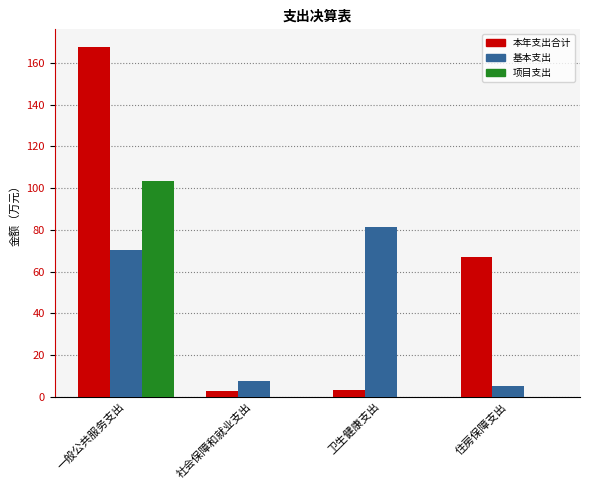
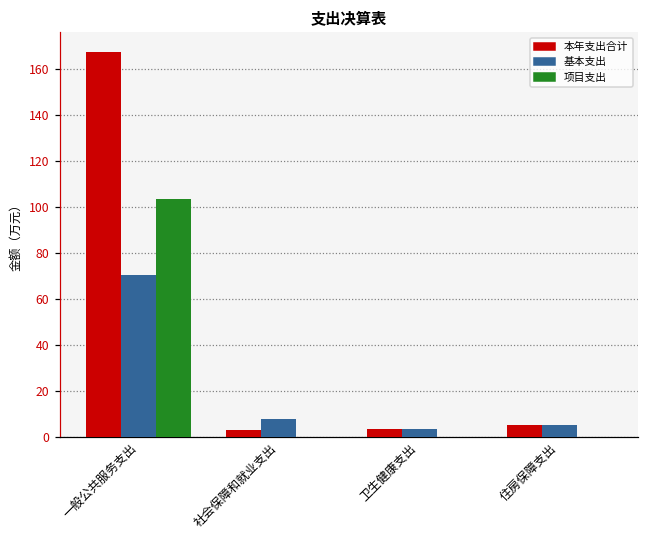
  {
    "本年支出合计": {
      "一般公共服务支出": 168,
      "社会保障和就业支出": 3,
      "卫生健康支出": 3,
-     "住房保障支出": 67
+     "住房保障支出": 5
    },
    "基本支出": {
      "一般公共服务支出": 71,
      "社会保障和就业支出": 8,
-     "卫生健康支出": 81,
+     "卫生健康支出": 3,
      "住房保障支出": 5
    },
    "项目支出": {
      "一般公共服务支出": 103,
      "社会保障和就业支出": 0,
      "卫生健康支出": 0,
      "住房保障支出": 0
    }
  }
